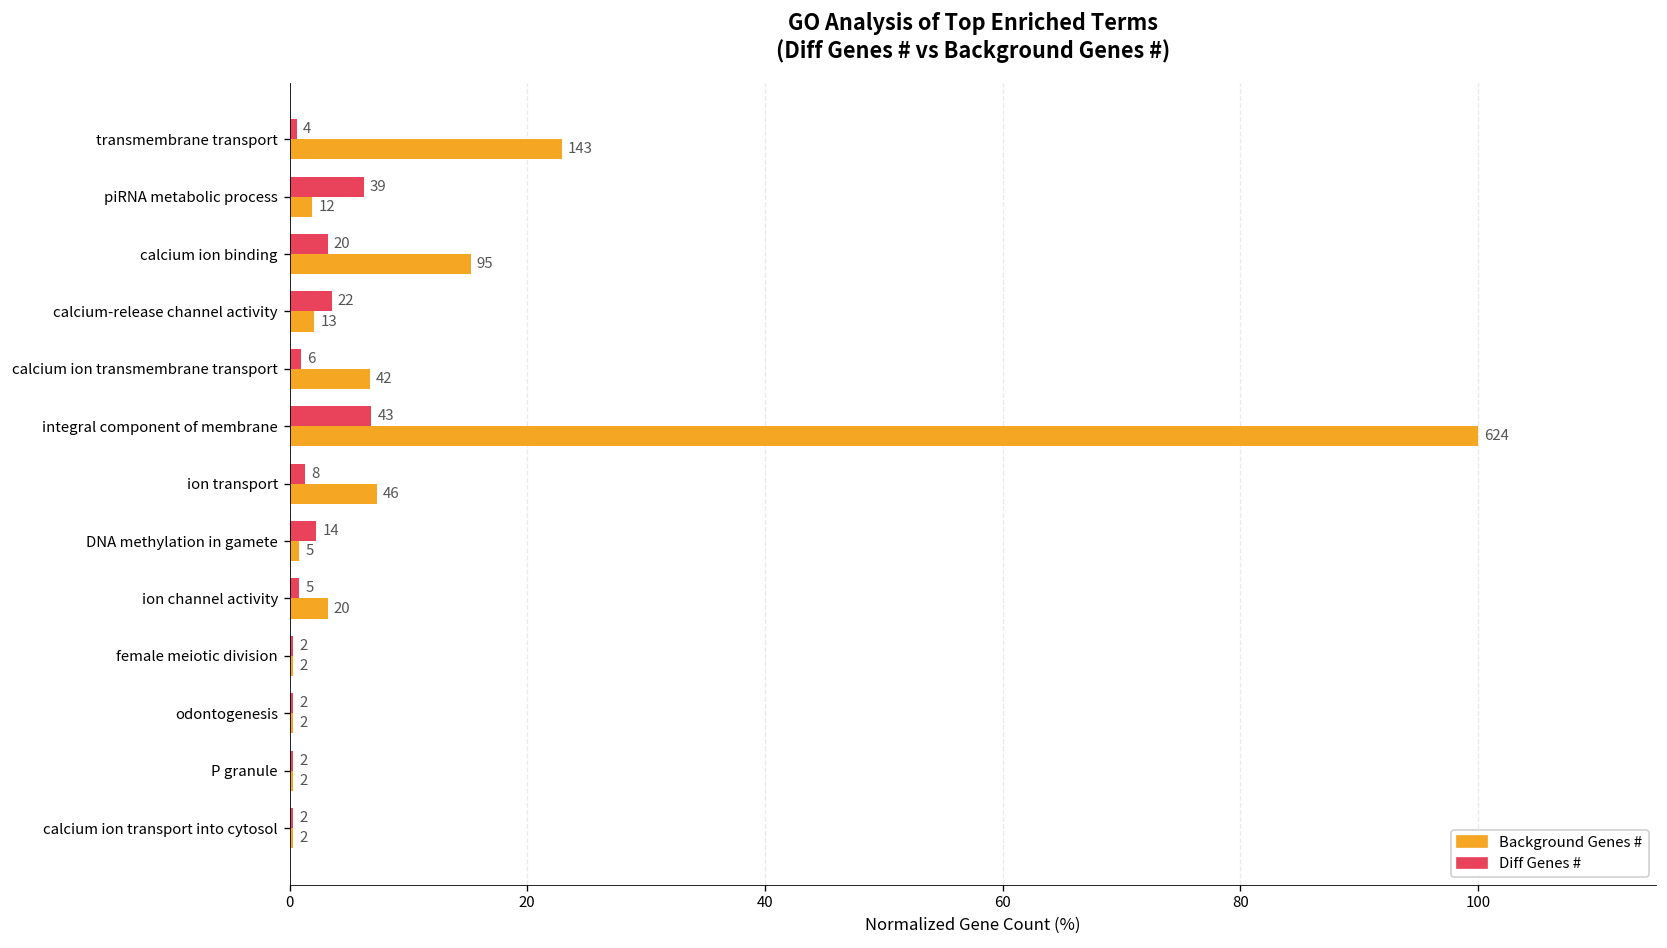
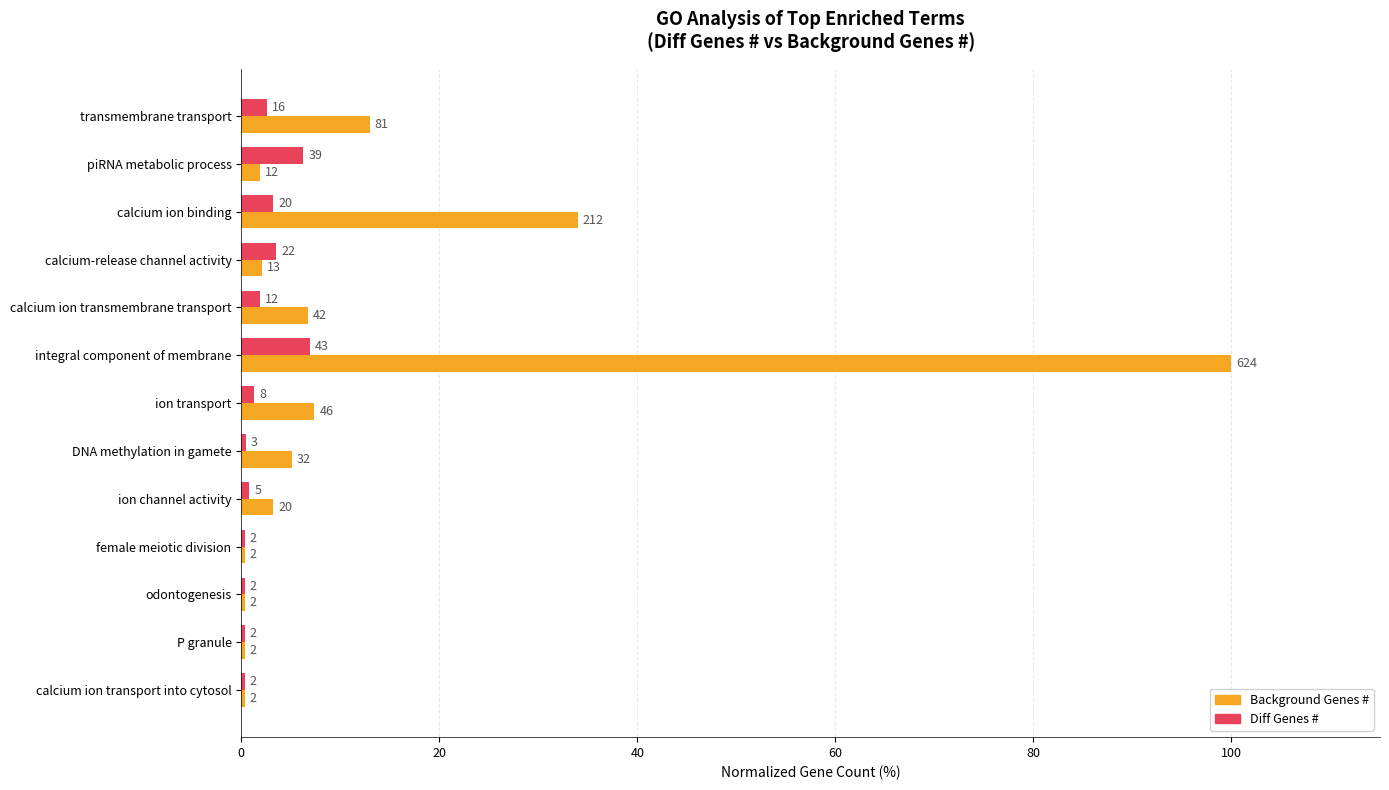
  {
    "Background Genes #": {
-     "transmembrane transport": 143,
-     "calcium ion binding": 95,
-     "DNA methylation in gamete": 5
+     "transmembrane transport": 81,
+     "calcium ion binding": 212,
+     "DNA methylation in gamete": 32
    },
    "Diff Genes #": {
-     "transmembrane transport": 4,
-     "calcium ion transmembrane transport": 6,
-     "DNA methylation in gamete": 14
+     "transmembrane transport": 16,
+     "calcium ion transmembrane transport": 12,
+     "DNA methylation in gamete": 3
    }
  }
